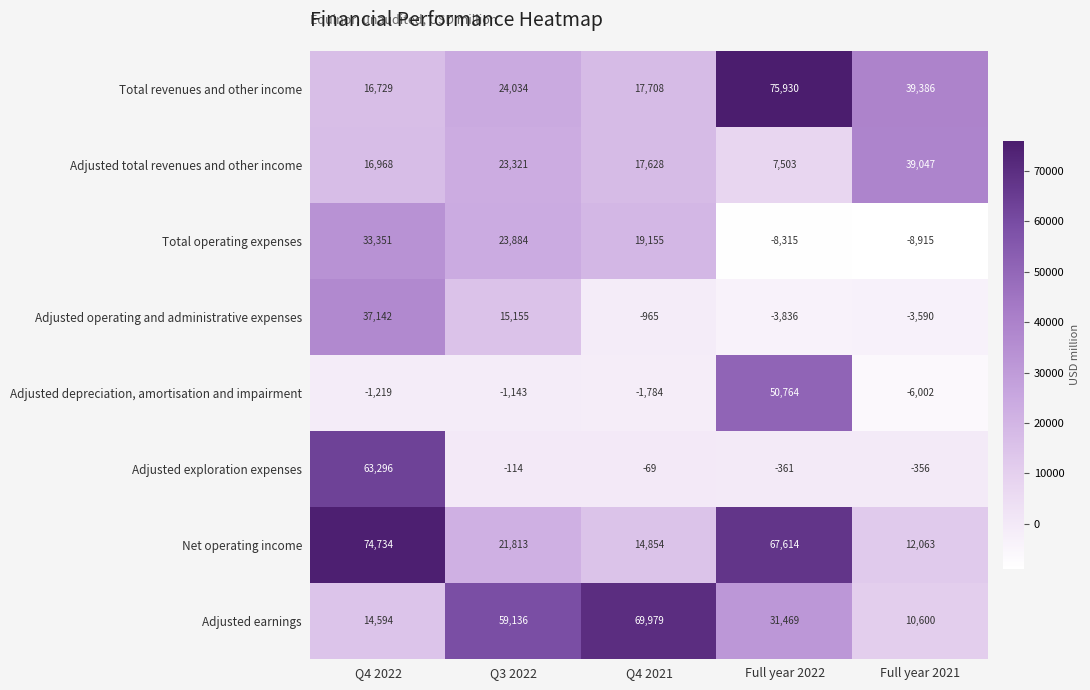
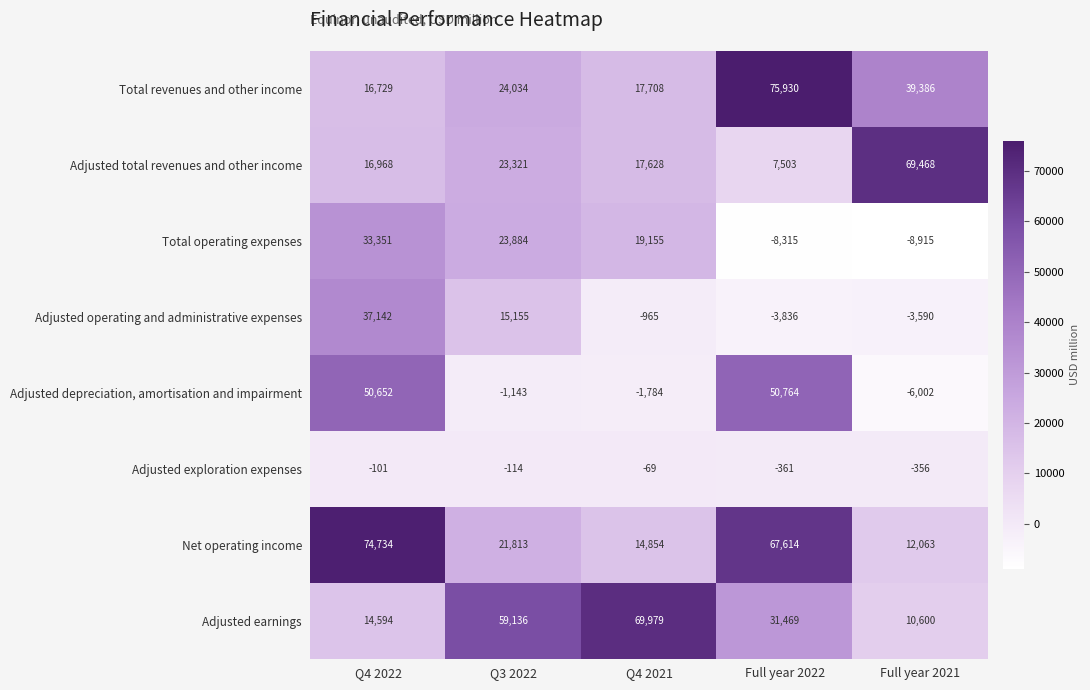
  {
    "Total revenues and other income": {
      "Q4 2022": "16,729",
      "Q3 2022": "24,034",
      "Q4 2021": "17,708",
      "Full year 2022": "75,930",
      "Full year 2021": "39,386"
    },
    "Adjusted total revenues and other income": {
      "Q4 2022": "16,968",
      "Q3 2022": "23,321",
      "Q4 2021": "17,628",
      "Full year 2022": "7,503",
-     "Full year 2021": "39,047"
+     "Full year 2021": "69,468"
    },
    "Total operating expenses": {
      "Q4 2022": "33,351",
      "Q3 2022": "23,884",
      "Q4 2021": "19,155",
      "Full year 2022": "-8,315",
      "Full year 2021": "-8,915"
    },
    "Adjusted operating and administrative expenses": {
      "Q4 2022": "37,142",
      "Q3 2022": "15,155",
      "Q4 2021": "-965",
      "Full year 2022": "-3,836",
      "Full year 2021": "-3,590"
    },
    "Adjusted depreciation, amortisation and impairment": {
-     "Q4 2022": "-1,219",
+     "Q4 2022": "50,652",
      "Q3 2022": "-1,143",
      "Q4 2021": "-1,784",
      "Full year 2022": "50,764",
      "Full year 2021": "-6,002"
    },
    "Adjusted exploration expenses": {
-     "Q4 2022": "63,296",
+     "Q4 2022": "-101",
      "Q3 2022": "-114",
      "Q4 2021": "-69",
      "Full year 2022": "-361",
      "Full year 2021": "-356"
    },
    "Net operating income": {
      "Q4 2022": "74,734",
      "Q3 2022": "21,813",
      "Q4 2021": "14,854",
      "Full year 2022": "67,614",
      "Full year 2021": "12,063"
    },
    "Adjusted earnings": {
      "Q4 2022": "14,594",
      "Q3 2022": "59,136",
      "Q4 2021": "69,979",
      "Full year 2022": "31,469",
      "Full year 2021": "10,600"
    }
  }
